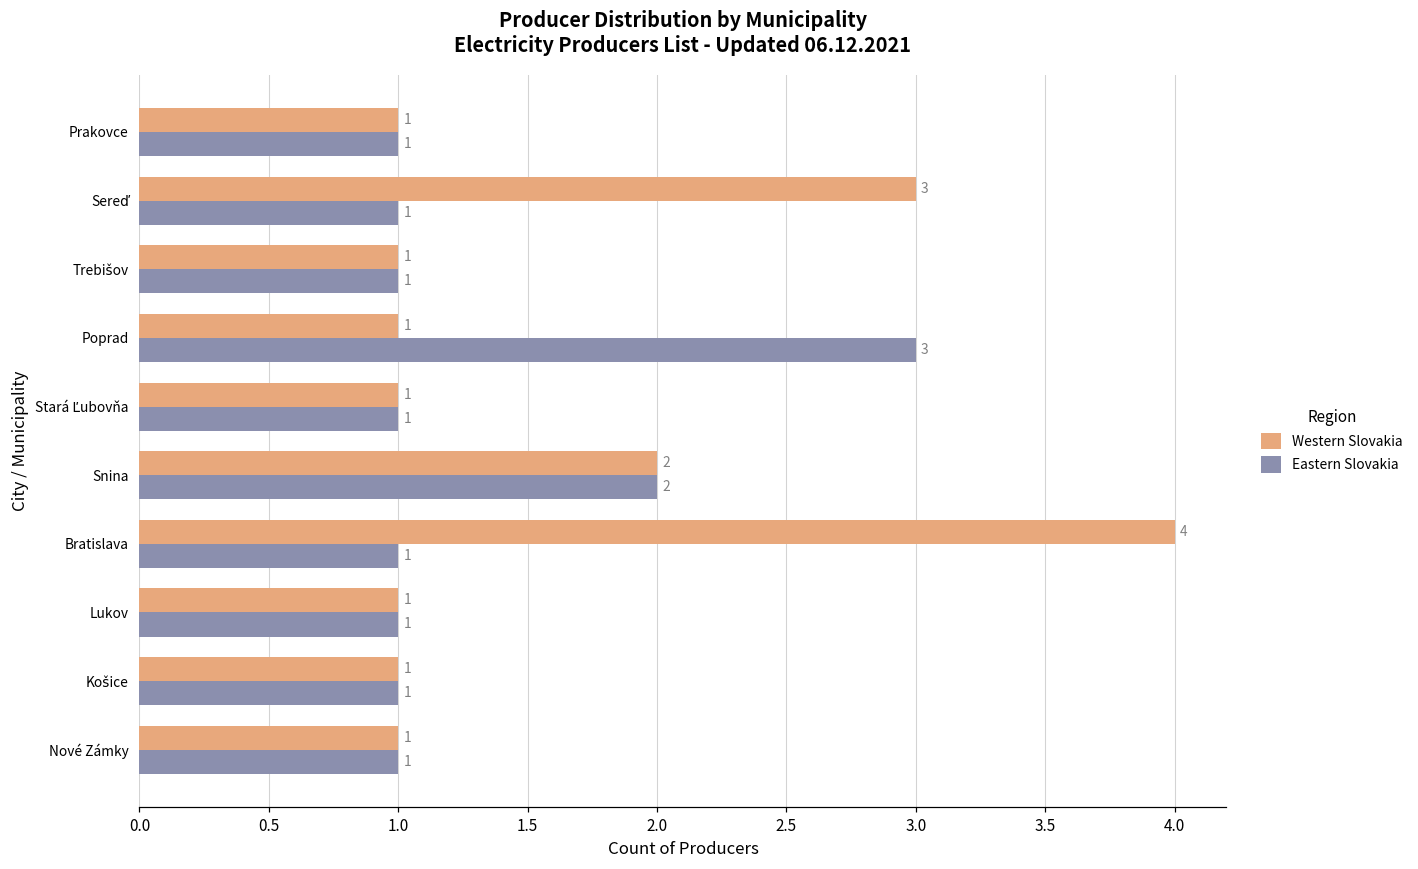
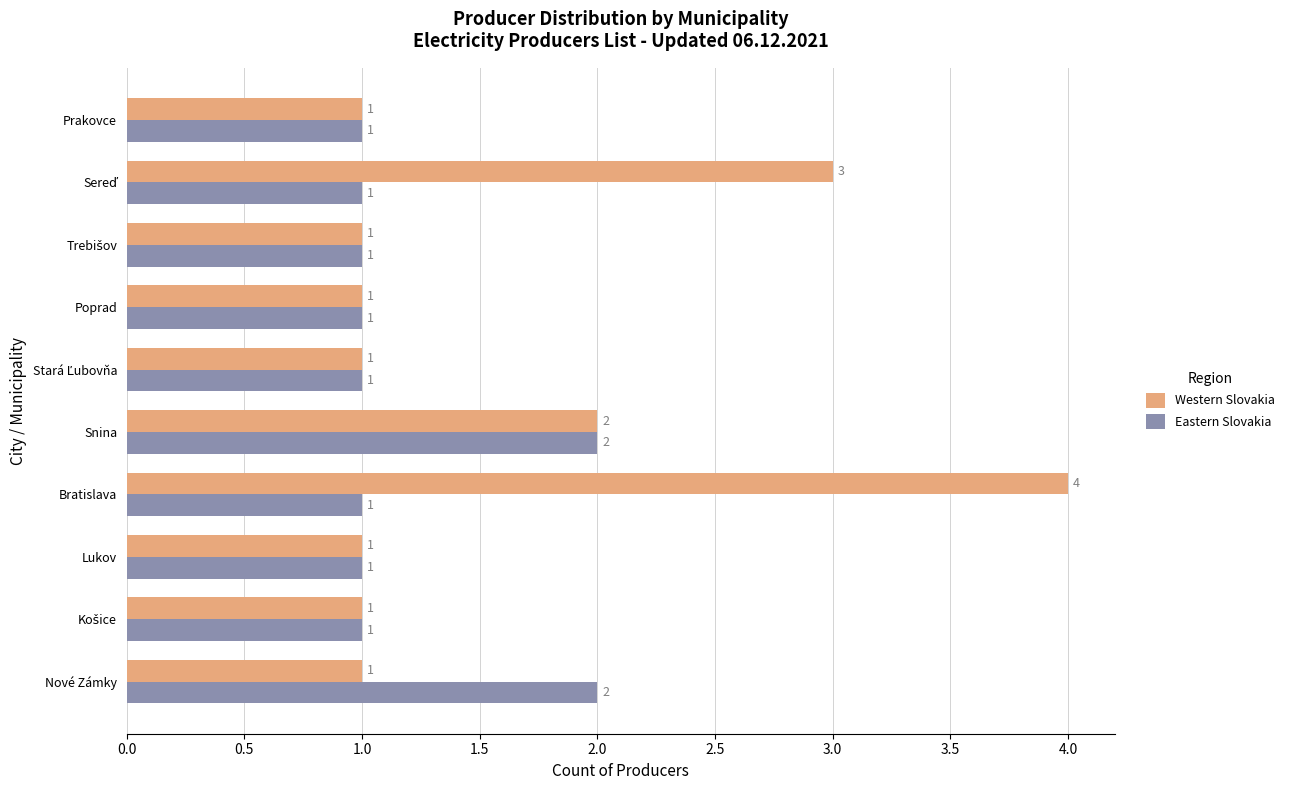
  {
    "Western Slovakia": {
      "Prakovce": 1,
      "Sereď": 3,
      "Trebišov": 1,
      "Poprad": 1,
      "Stará Ľubovňa": 1,
      "Snina": 2,
      "Bratislava": 4,
      "Lukov": 1,
      "Košice": 1,
      "Nové Zámky": 1
    },
    "Eastern Slovakia": {
      "Prakovce": 1,
      "Sereď": 1,
      "Trebišov": 1,
-     "Poprad": 3,
+     "Poprad": 1,
      "Stará Ľubovňa": 1,
      "Snina": 2,
      "Bratislava": 1,
      "Lukov": 1,
      "Košice": 1,
-     "Nové Zámky": 1
+     "Nové Zámky": 2
    }
  }
